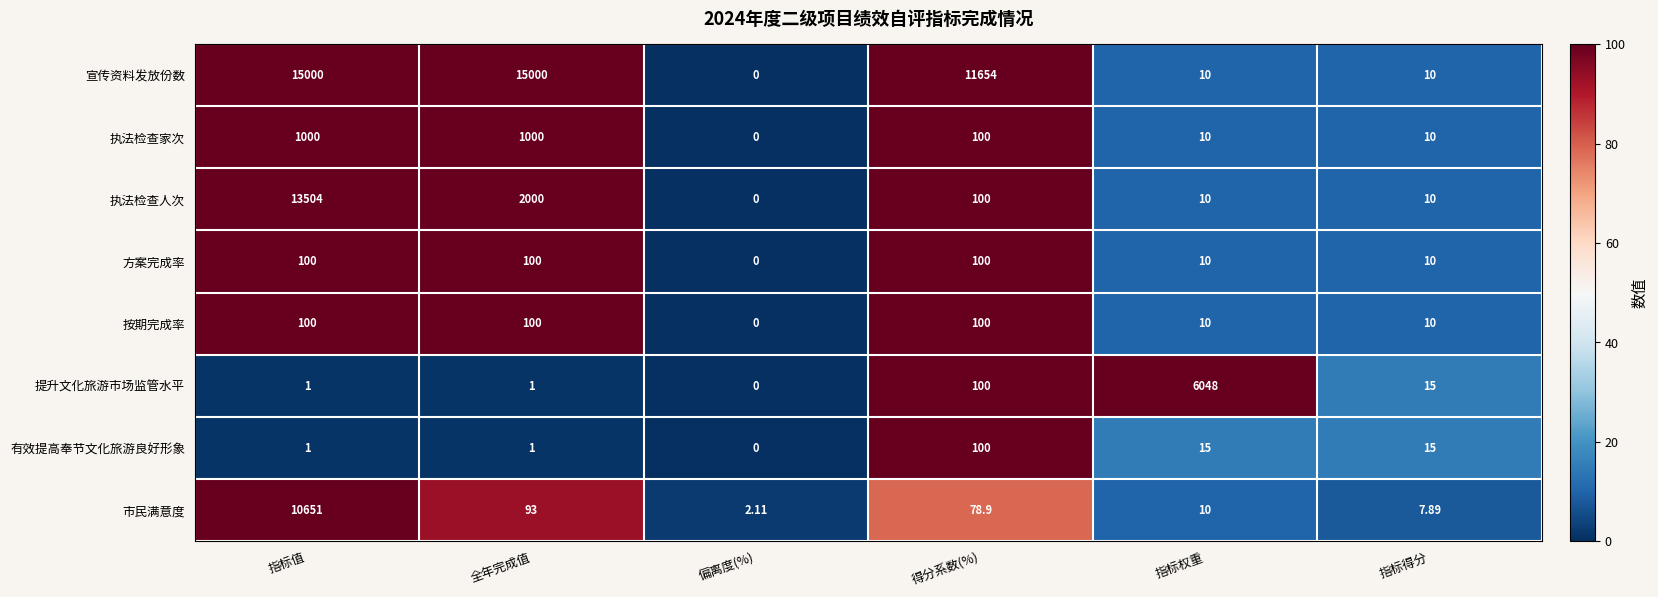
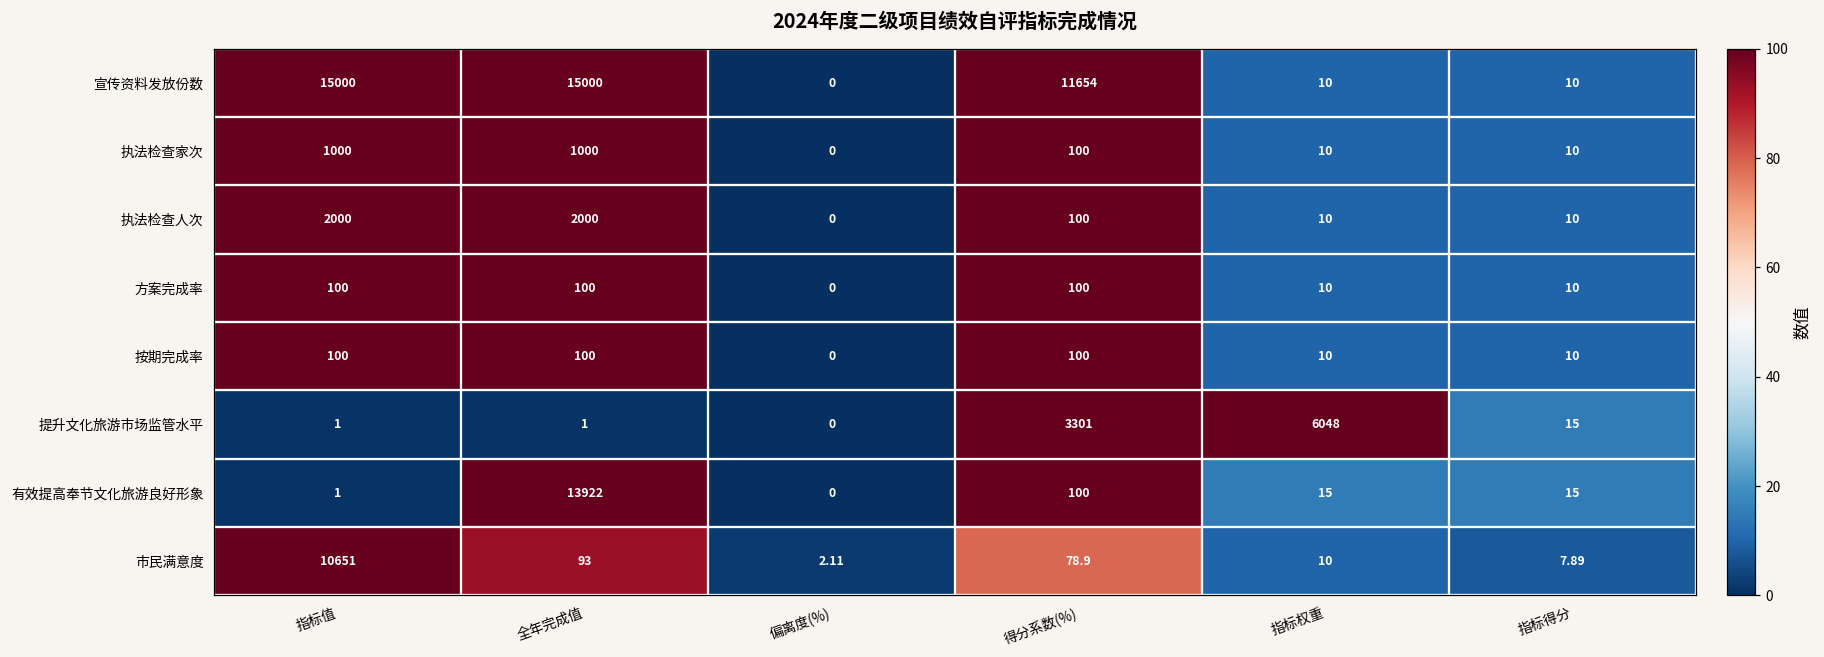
  {
    "宣传资料发放份数": {
      "指标值": 15000,
      "全年完成值": 15000,
      "偏离度(%)": 0,
      "得分系数(%)": 11654,
      "指标权重": 10,
      "指标得分": 10
    },
    "执法检查家次": {
      "指标值": 1000,
      "全年完成值": 1000,
      "偏离度(%)": 0,
      "得分系数(%)": 100,
      "指标权重": 10,
      "指标得分": 10
    },
    "执法检查人次": {
-     "指标值": 13504,
+     "指标值": 2000,
      "全年完成值": 2000,
      "偏离度(%)": 0,
      "得分系数(%)": 100,
      "指标权重": 10,
      "指标得分": 10
    },
    "方案完成率": {
      "指标值": 100,
      "全年完成值": 100,
      "偏离度(%)": 0,
      "得分系数(%)": 100,
      "指标权重": 10,
      "指标得分": 10
    },
    "按期完成率": {
      "指标值": 100,
      "全年完成值": 100,
      "偏离度(%)": 0,
      "得分系数(%)": 100,
      "指标权重": 10,
      "指标得分": 10
    },
    "提升文化旅游市场监管水平": {
      "指标值": 1,
      "全年完成值": 1,
      "偏离度(%)": 0,
-     "得分系数(%)": 100,
+     "得分系数(%)": 3301,
      "指标权重": 6048,
      "指标得分": 15
    },
    "有效提高奉节文化旅游良好形象": {
      "指标值": 1,
-     "全年完成值": 1,
+     "全年完成值": 13922,
      "偏离度(%)": 0,
      "得分系数(%)": 100,
      "指标权重": 15,
      "指标得分": 15
    },
    "市民满意度": {
      "指标值": 10651,
      "全年完成值": 93,
      "偏离度(%)": 2.11,
      "得分系数(%)": 78.9,
      "指标权重": 10,
      "指标得分": 7.89
    }
  }
